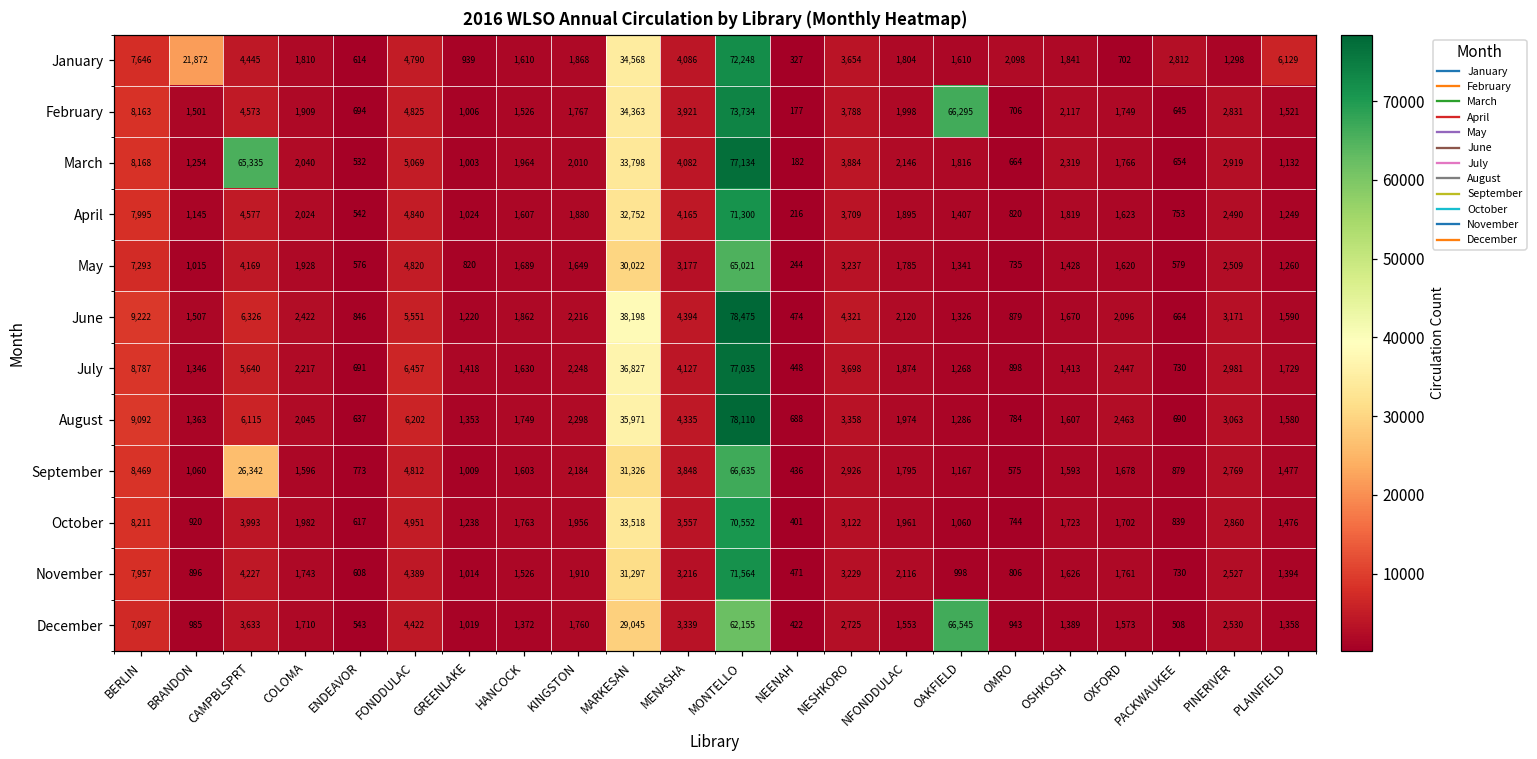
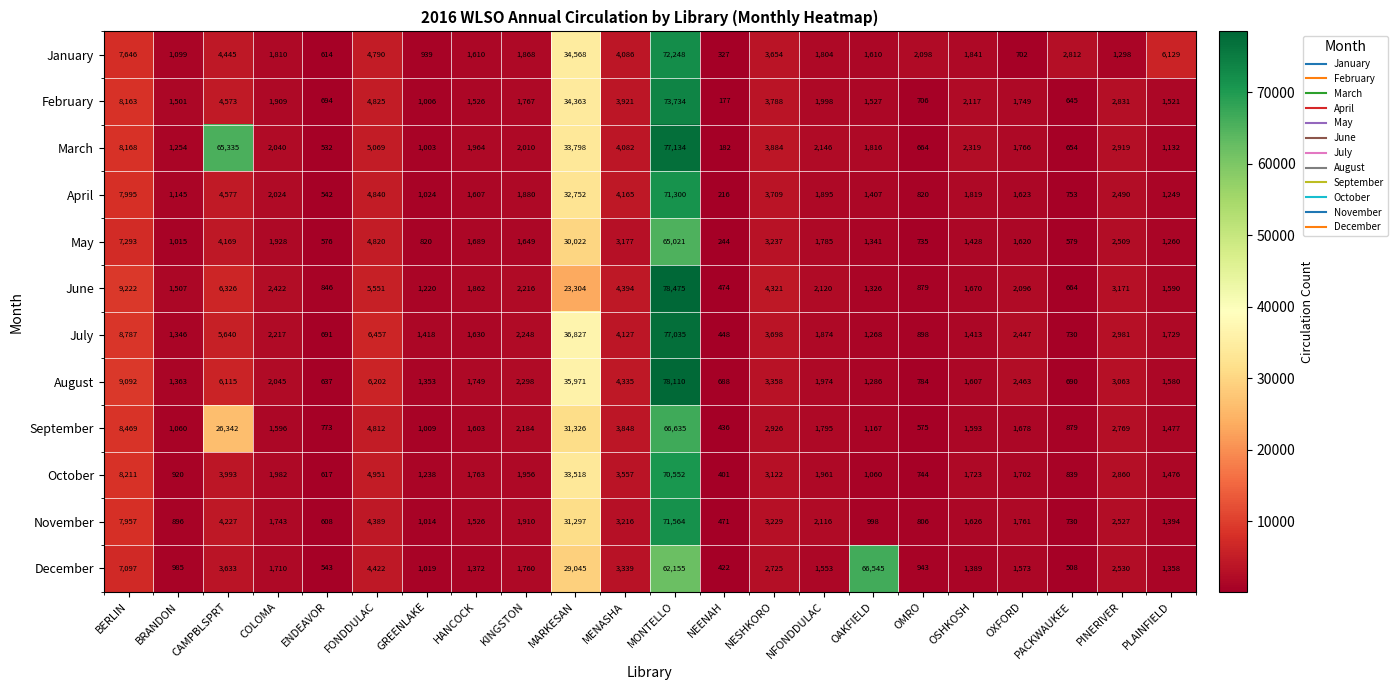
  {
    "January": {
      "BERLIN": "7,646",
-     "BRANDON": "21,872",
+     "BRANDON": "1,099",
      "CAMPBLSPRT": "4,445",
      "COLOMA": "1,810",
      "ENDEAVOR": "614",
      "FONDDULAC": "4,790",
      "GREENLAKE": "939",
      "HANCOCK": "1,610",
      "KINGSTON": "1,868",
      "MARKESAN": "34,568",
      "MENASHA": "4,086",
      "MONTELLO": "72,248",
      "NEENAH": "327",
      "NESHKORO": "3,654",
      "NFONDDULAC": "1,804",
      "OAKFIELD": "1,610",
      "OMRO": "2,098",
      "OSHKOSH": "1,841",
      "OXFORD": "702",
      "PACKWAUKEE": "2,812",
      "PINERIVER": "1,298",
      "PLAINFIELD": "6,129"
    },
    "February": {
      "BERLIN": "8,163",
      "BRANDON": "1,501",
      "CAMPBLSPRT": "4,573",
      "COLOMA": "1,909",
      "ENDEAVOR": "694",
      "FONDDULAC": "4,825",
      "GREENLAKE": "1,006",
      "HANCOCK": "1,526",
      "KINGSTON": "1,767",
      "MARKESAN": "34,363",
      "MENASHA": "3,921",
      "MONTELLO": "73,734",
      "NEENAH": "177",
      "NESHKORO": "3,788",
      "NFONDDULAC": "1,998",
-     "OAKFIELD": "66,295",
+     "OAKFIELD": "1,527",
      "OMRO": "706",
      "OSHKOSH": "2,117",
      "OXFORD": "1,749",
      "PACKWAUKEE": "645",
      "PINERIVER": "2,831",
      "PLAINFIELD": "1,521"
    },
    "June": {
      "BERLIN": "9,222",
      "BRANDON": "1,507",
      "CAMPBLSPRT": "6,326",
      "COLOMA": "2,422",
      "ENDEAVOR": "846",
      "FONDDULAC": "5,551",
      "GREENLAKE": "1,220",
      "HANCOCK": "1,862",
      "KINGSTON": "2,216",
-     "MARKESAN": "38,198",
+     "MARKESAN": "23,304",
      "MENASHA": "4,394",
      "MONTELLO": "78,475",
      "NEENAH": "474",
      "NESHKORO": "4,321",
      "NFONDDULAC": "2,120",
      "OAKFIELD": "1,326",
      "OMRO": "879",
      "OSHKOSH": "1,670",
      "OXFORD": "2,096",
      "PACKWAUKEE": "664",
      "PINERIVER": "3,171",
      "PLAINFIELD": "1,590"
    }
  }
